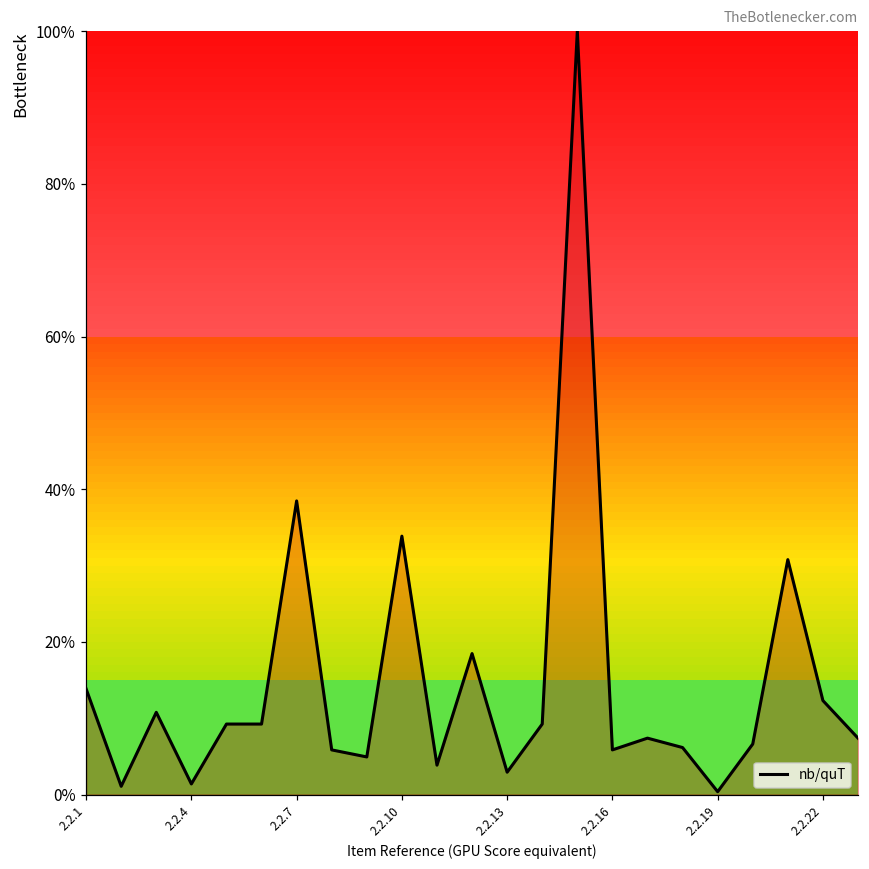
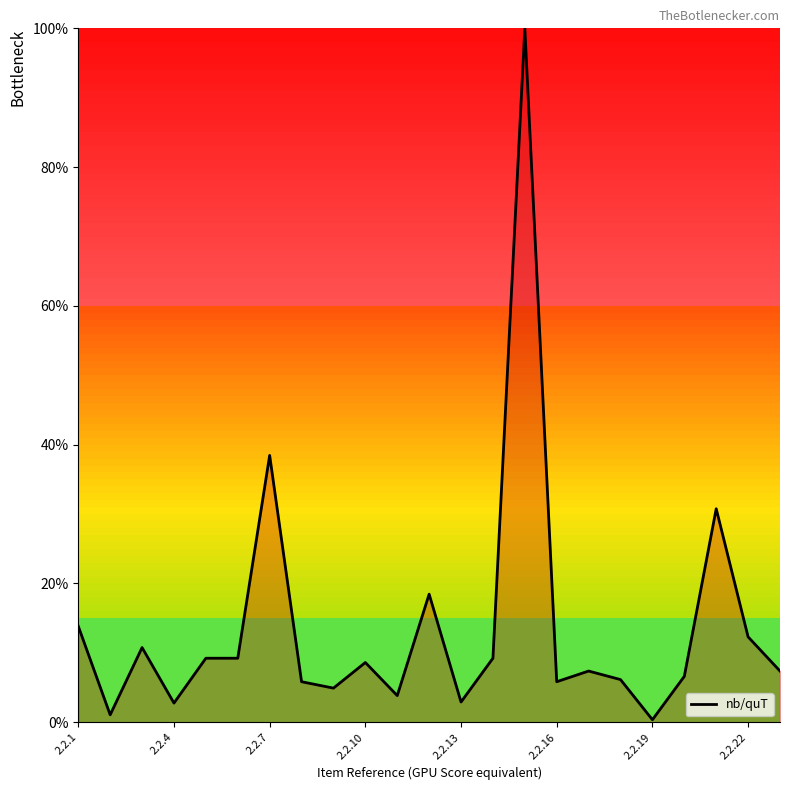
  {
    "2.2.1": "14%",
-   "2.2.4": "1%",
+   "2.2.4": "3%",
    "2.2.7": "38%",
-   "2.2.10": "34%",
+   "2.2.10": "9%",
    "2.2.13": "3%",
    "2.2.16": "6%",
    "2.2.19": "0%",
    "2.2.22": "12%"
  }
